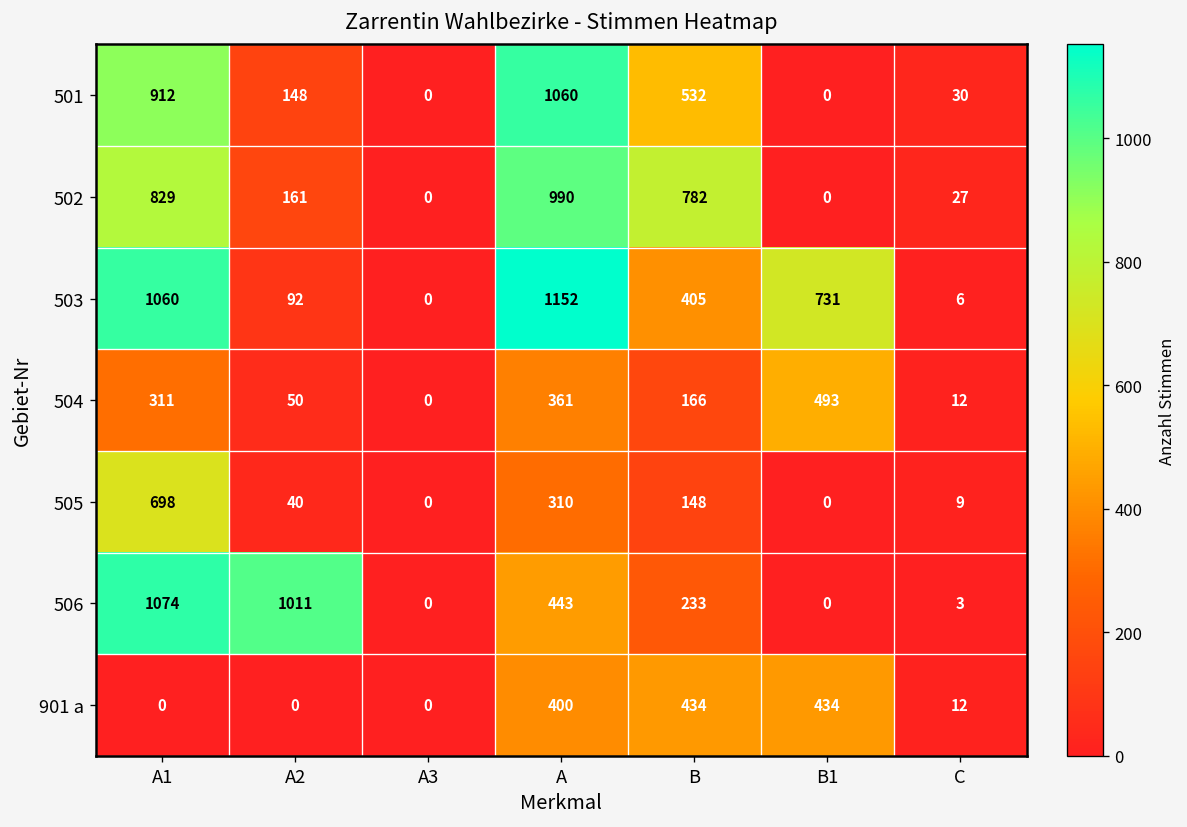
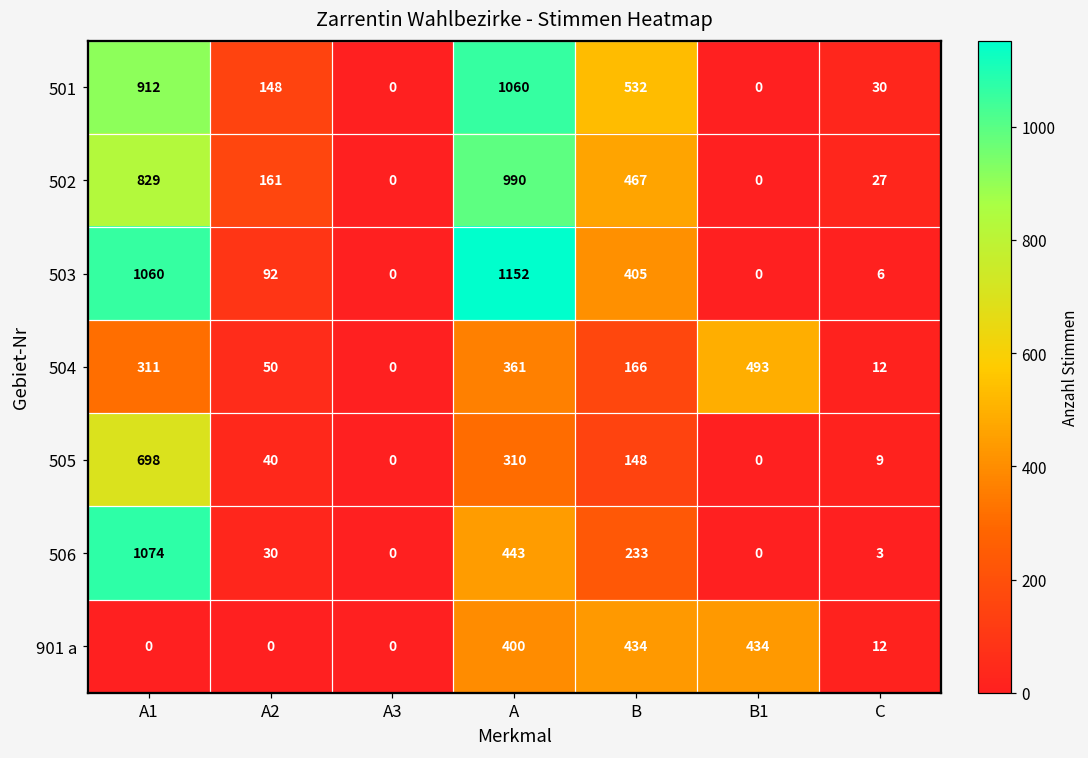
  {
    "501": {
      "A1": 912,
      "A2": 148,
      "A3": 0,
      "A": 1060,
      "B": 532,
      "B1": 0,
      "C": 30
    },
    "502": {
      "A1": 829,
      "A2": 161,
      "A3": 0,
      "A": 990,
-     "B": 782,
+     "B": 467,
      "B1": 0,
      "C": 27
    },
    "503": {
      "A1": 1060,
      "A2": 92,
      "A3": 0,
      "A": 1152,
      "B": 405,
-     "B1": 731,
+     "B1": 0,
      "C": 6
    },
    "504": {
      "A1": 311,
      "A2": 50,
      "A3": 0,
      "A": 361,
      "B": 166,
      "B1": 493,
      "C": 12
    },
    "505": {
      "A1": 698,
      "A2": 40,
      "A3": 0,
      "A": 310,
      "B": 148,
      "B1": 0,
      "C": 9
    },
    "506": {
      "A1": 1074,
-     "A2": 1011,
+     "A2": 30,
      "A3": 0,
      "A": 443,
      "B": 233,
      "B1": 0,
      "C": 3
    },
    "901 a": {
      "A1": 0,
      "A2": 0,
      "A3": 0,
      "A": 400,
      "B": 434,
      "B1": 434,
      "C": 12
    }
  }
